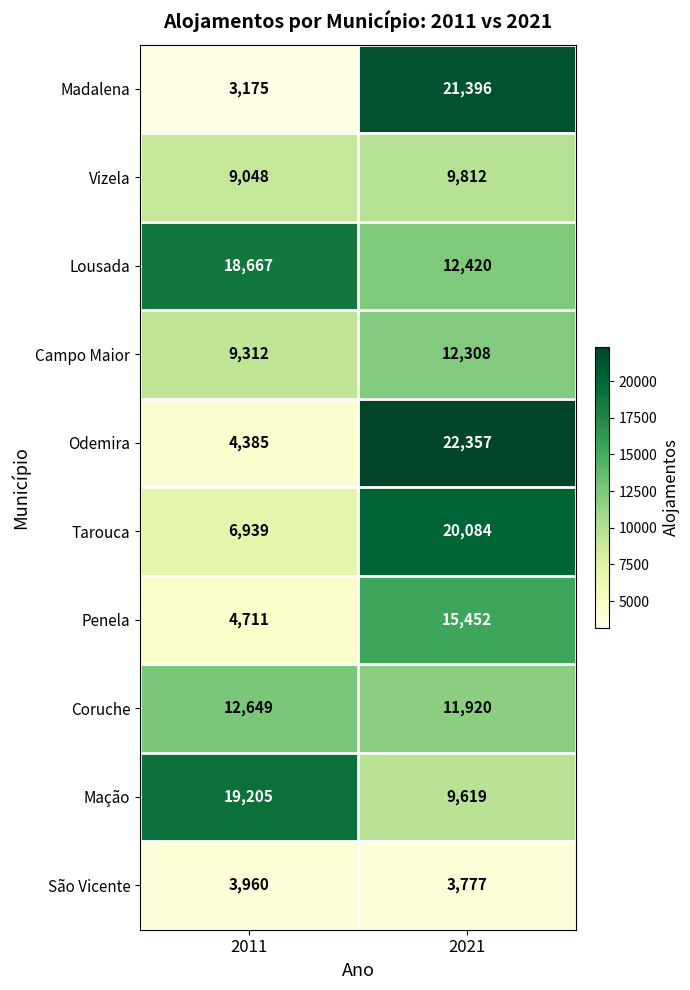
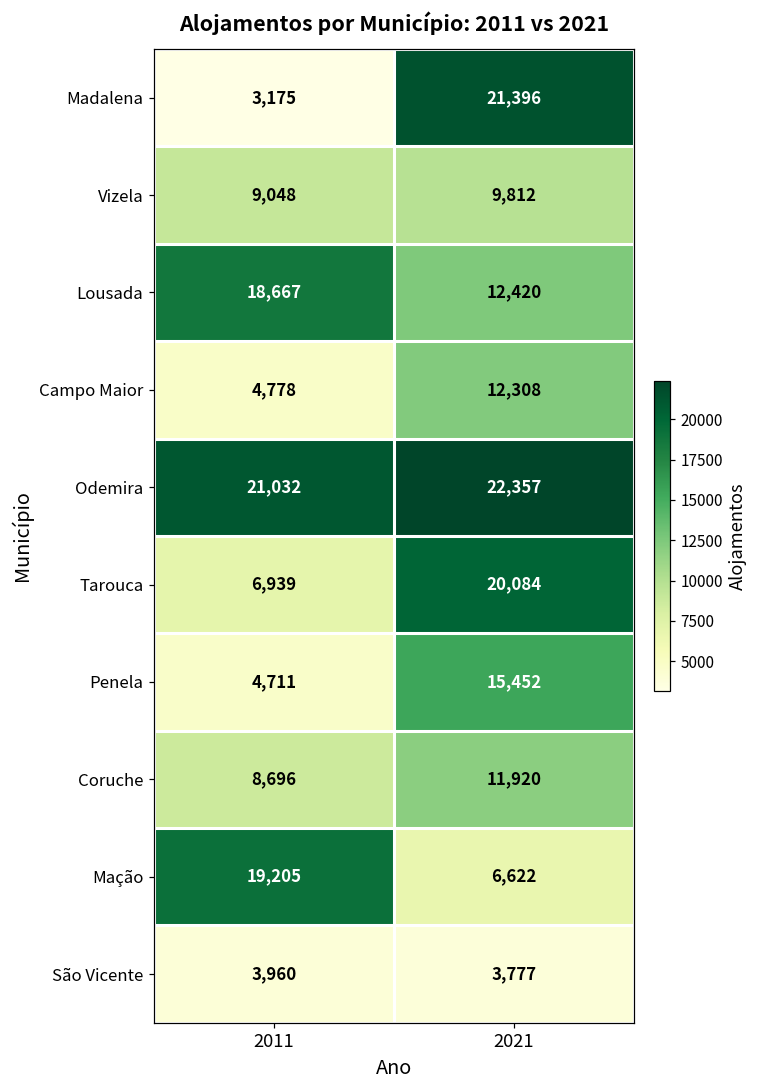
  {
    "Madalena": {
      "2011": "3,175",
      "2021": "21,396"
    },
    "Vizela": {
      "2011": "9,048",
      "2021": "9,812"
    },
    "Lousada": {
      "2011": "18,667",
      "2021": "12,420"
    },
    "Campo Maior": {
-     "2011": "9,312",
+     "2011": "4,778",
      "2021": "12,308"
    },
    "Odemira": {
-     "2011": "4,385",
+     "2011": "21,032",
      "2021": "22,357"
    },
    "Tarouca": {
      "2011": "6,939",
      "2021": "20,084"
    },
    "Penela": {
      "2011": "4,711",
      "2021": "15,452"
    },
    "Coruche": {
-     "2011": "12,649",
+     "2011": "8,696",
      "2021": "11,920"
    },
    "Mação": {
      "2011": "19,205",
-     "2021": "9,619"
+     "2021": "6,622"
    },
    "São Vicente": {
      "2011": "3,960",
      "2021": "3,777"
    }
  }
